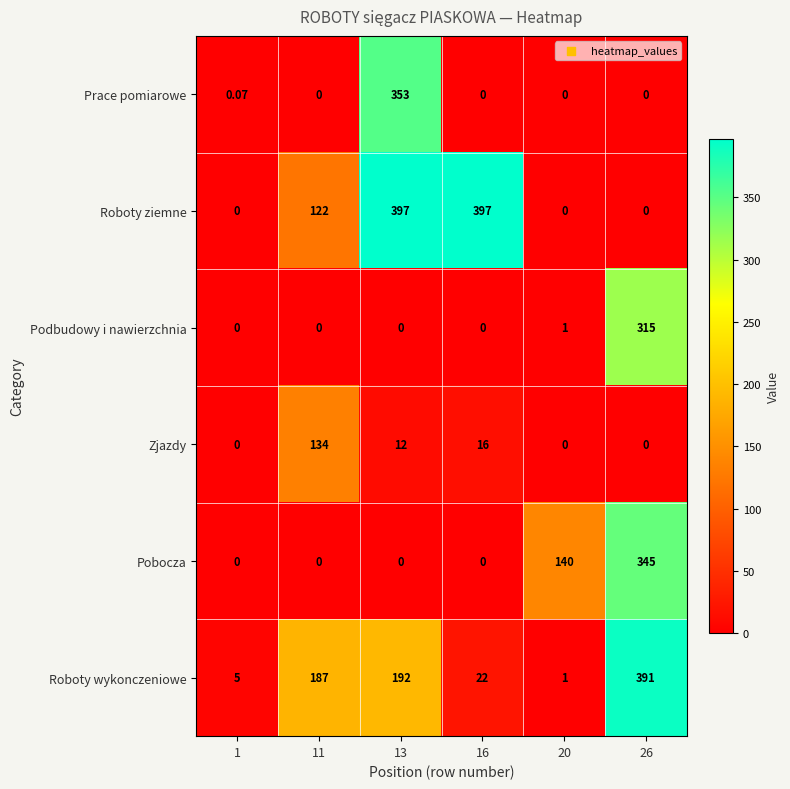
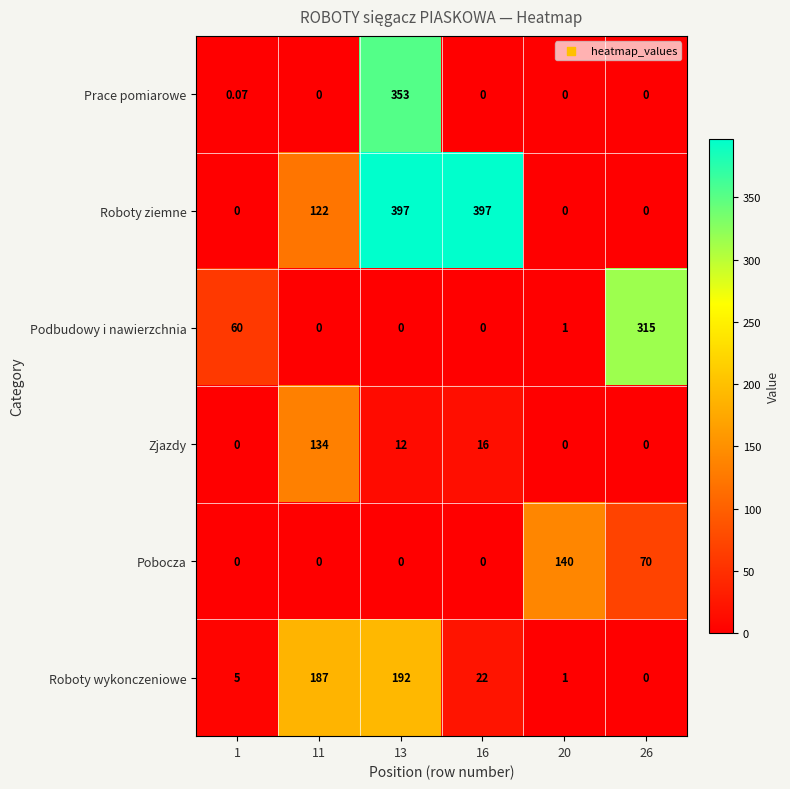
  {
    "Prace pomiarowe": {
      "1": 0.07,
      "11": 0,
      "13": 353,
      "16": 0,
      "20": 0,
      "26": 0
    },
    "Roboty ziemne": {
      "1": 0,
      "11": 122,
      "13": 397,
      "16": 397,
      "20": 0,
      "26": 0
    },
    "Podbudowy i nawierzchnia": {
-     "1": 0,
+     "1": 60,
      "11": 0,
      "13": 0,
      "16": 0,
      "20": 1,
      "26": 315
    },
    "Zjazdy": {
      "1": 0,
      "11": 134,
      "13": 12,
      "16": 16,
      "20": 0,
      "26": 0
    },
    "Pobocza": {
      "1": 0,
      "11": 0,
      "13": 0,
      "16": 0,
      "20": 140,
-     "26": 345
+     "26": 70
    },
    "Roboty wykonczeniowe": {
      "1": 5,
      "11": 187,
      "13": 192,
      "16": 22,
      "20": 1,
-     "26": 391
+     "26": 0
    }
  }
